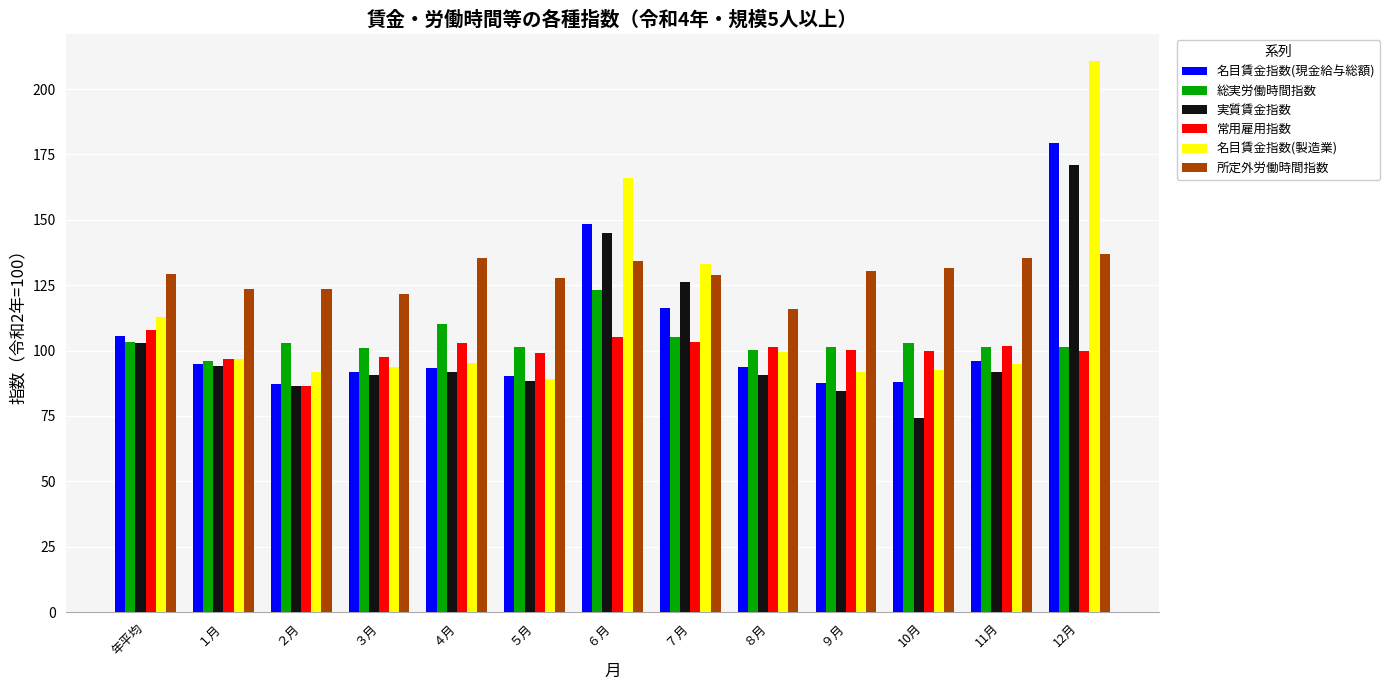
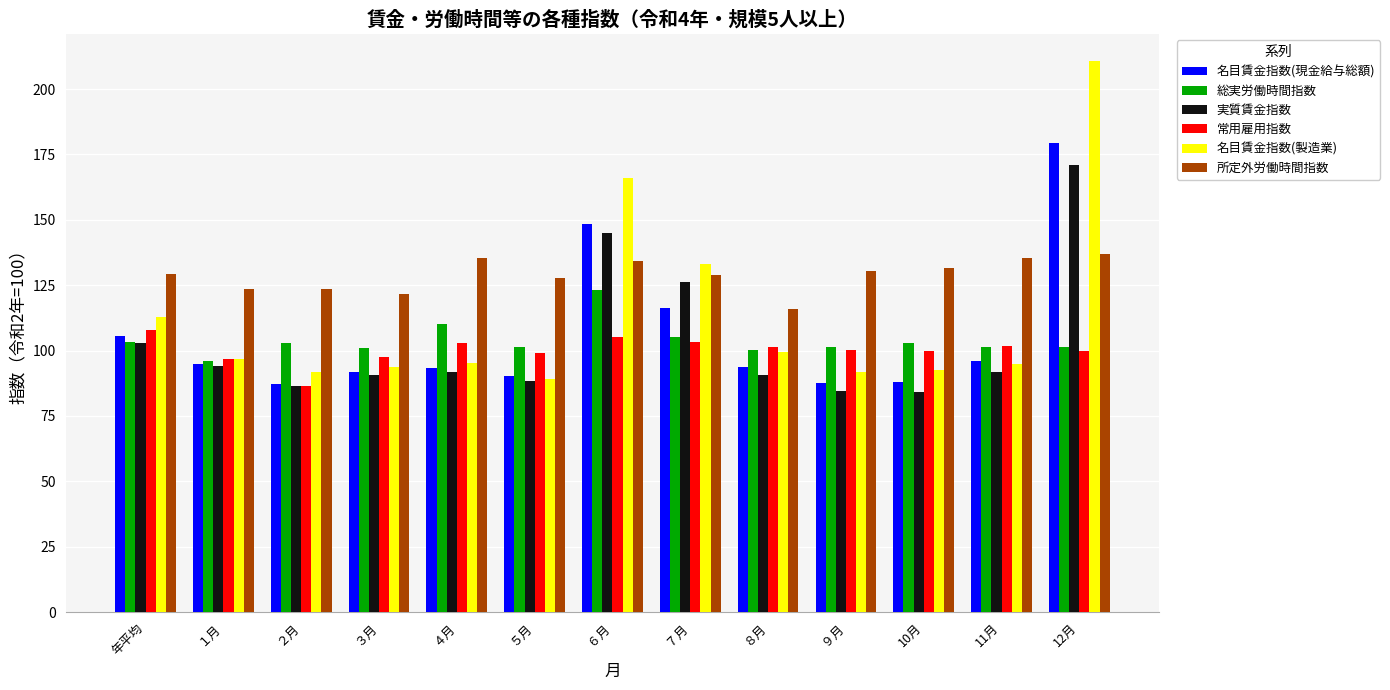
  {
    "名目賃金指数(現金給与総額)": {
      "年平均": 106,
      "１月": 95,
      "２月": 87,
      "３月": 92,
      "４月": 94,
      "５月": 90,
      "６月": 148,
      "７月": 116,
      "８月": 94,
      "９月": 88,
      "10月": 88,
      "11月": 96,
      "12月": 180
    },
    "総実労働時間指数": {
      "年平均": 103,
      "１月": 96,
      "２月": 103,
      "３月": 101,
      "４月": 110,
      "５月": 101,
      "６月": 123,
      "７月": 105,
      "８月": 100,
      "９月": 101,
      "10月": 103,
      "11月": 101,
      "12月": 101
    },
    "実質賃金指数": {
      "年平均": 103,
      "１月": 94,
      "２月": 86,
      "３月": 91,
      "４月": 92,
      "５月": 88,
      "６月": 145,
      "７月": 126,
      "８月": 91,
      "９月": 84,
-     "10月": 74,
+     "10月": 84,
      "11月": 92,
      "12月": 171
    },
    "常用雇用指数": {
      "年平均": 108,
      "１月": 97,
      "２月": 86,
      "３月": 98,
      "４月": 103,
      "５月": 99,
      "６月": 105,
      "７月": 103,
      "８月": 102,
      "９月": 100,
      "10月": 100,
      "11月": 102,
      "12月": 100
    },
    "名目賃金指数(製造業)": {
      "年平均": 113,
      "１月": 97,
      "２月": 92,
      "３月": 94,
      "４月": 95,
      "５月": 89,
      "６月": 166,
      "７月": 133,
      "８月": 99,
      "９月": 92,
      "10月": 93,
      "11月": 95,
      "12月": 211
    },
    "所定外労働時間指数": {
      "年平均": 129,
      "１月": 124,
      "２月": 124,
      "３月": 122,
      "４月": 136,
      "５月": 128,
      "６月": 134,
      "７月": 129,
      "８月": 116,
      "９月": 130,
      "10月": 132,
      "11月": 136,
      "12月": 137
    }
  }
